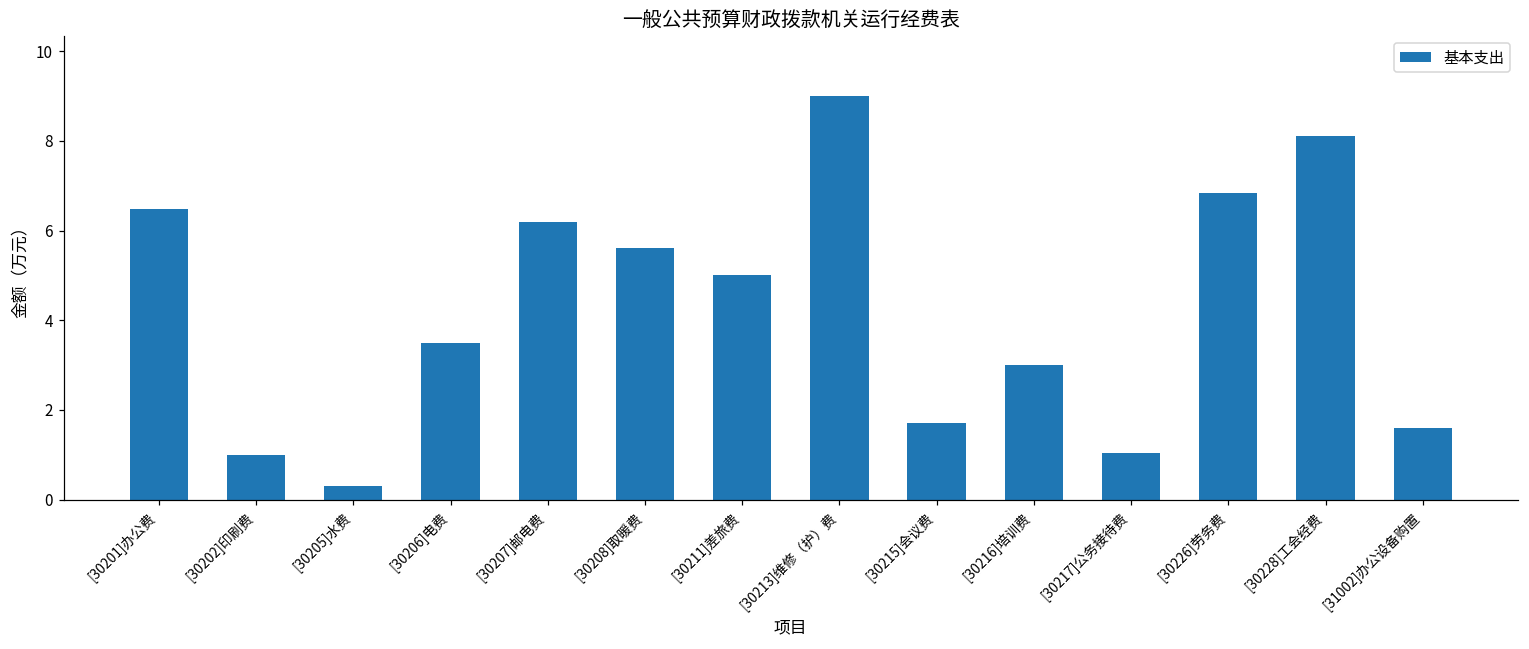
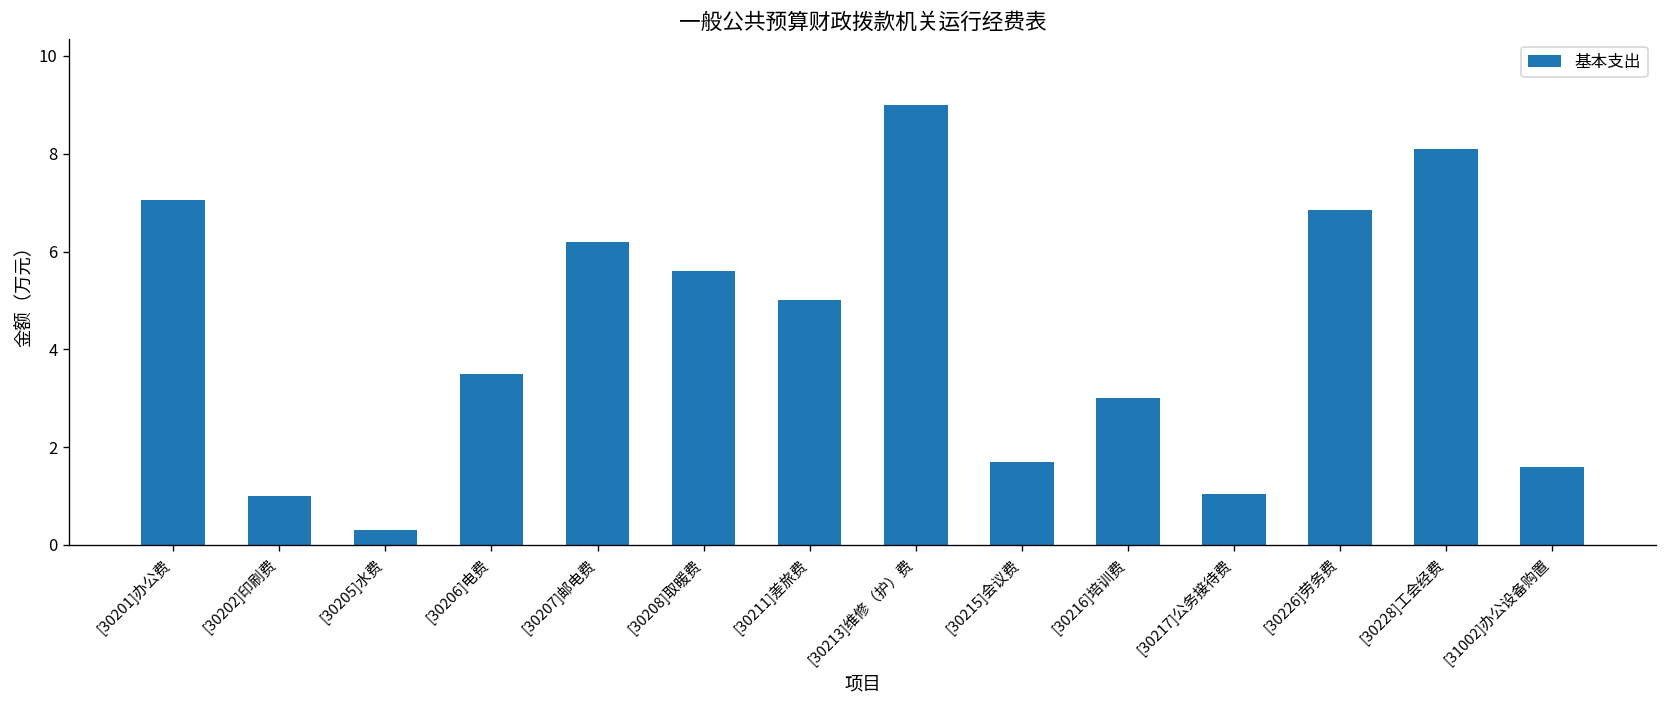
  {
-   "[30201]办公费": 6.5,
+   "[30201]办公费": 7.1,
    "[30202]印刷费": 1.0,
    "[30205]水费": 0.3,
    "[30206]电费": 3.5,
    "[30207]邮电费": 6.2,
    "[30208]取暖费": 5.6,
    "[30211]差旅费": 5.0,
    "[30213]维修（护）费": 9.0,
    "[30215]会议费": 1.7,
    "[30216]培训费": 3.0,
    "[30217]公务接待费": 1.0,
    "[30226]劳务费": 6.8,
    "[30228]工会经费": 8.1,
    "[31002]办公设备购置": 1.6
  }
